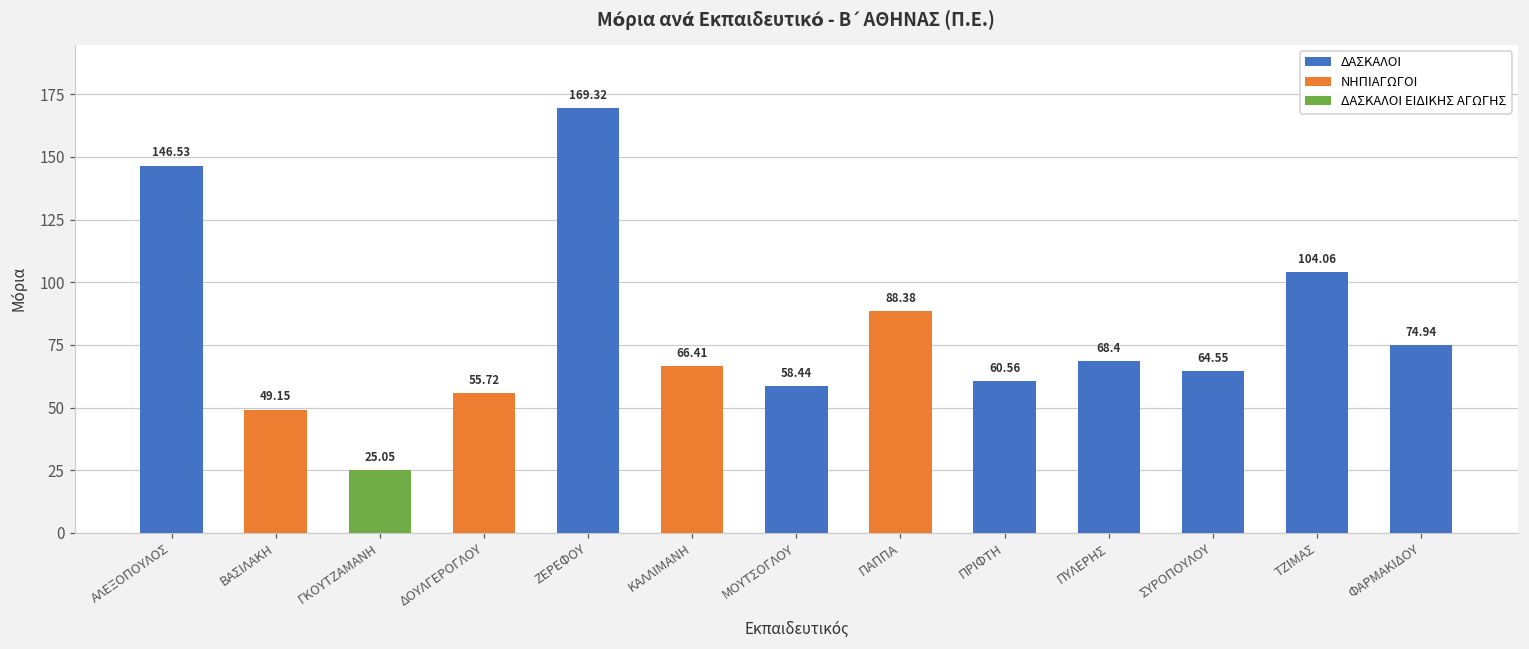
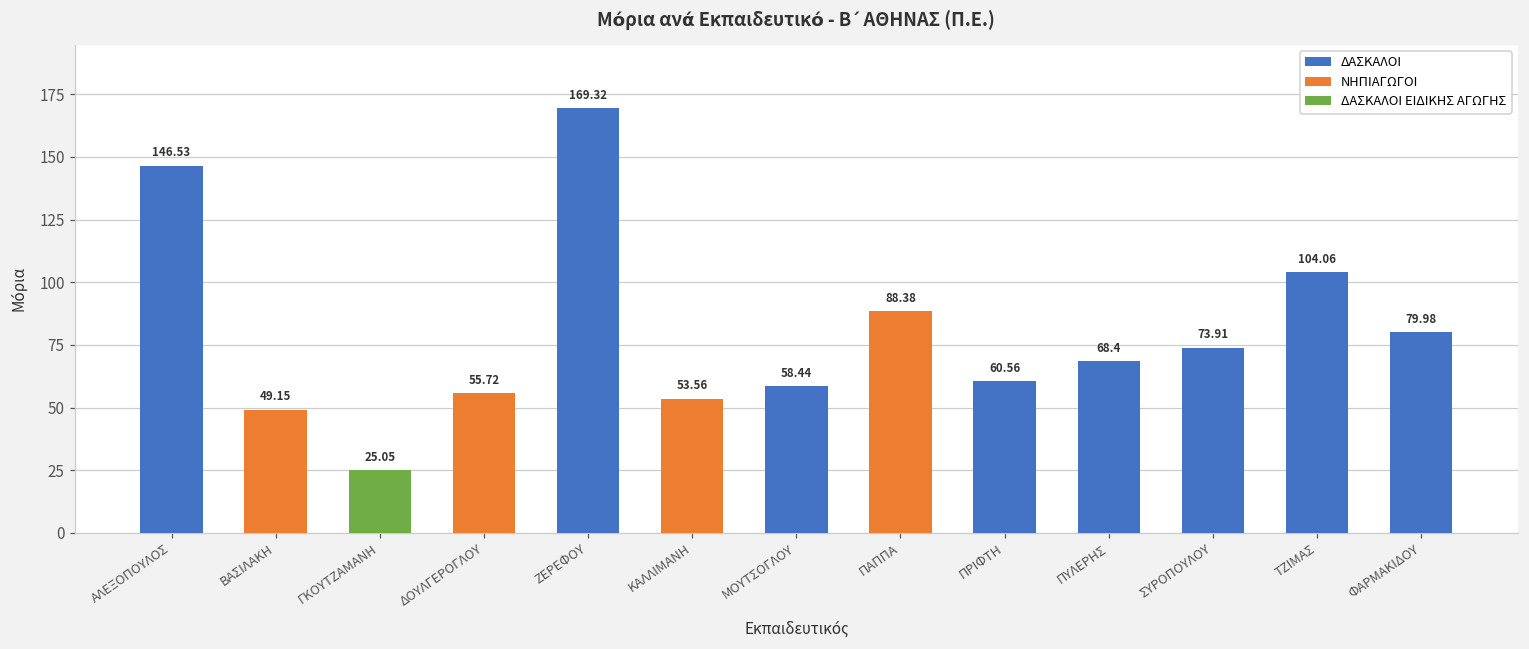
  {
    "ΔΑΣΚΑΛΟΙ": {
      "ΑΛΕΞΟΠΟΥΛΟΣ": 146.53,
      "ΖΕΡΕΦΟΥ": 169.32,
      "ΜΟΥΤΣΟΓΛΟΥ": 58.44,
      "ΠΡΙΦΤΗ": 60.56,
      "ΠΥΛΕΡΗΣ": 68.4,
-     "ΣΥΡΟΠΟΥΛΟΥ": 64.55,
+     "ΣΥΡΟΠΟΥΛΟΥ": 73.91,
      "ΤΖΙΜΑΣ": 104.06,
-     "ΦΑΡΜΑΚΙΔΟΥ": 74.94
+     "ΦΑΡΜΑΚΙΔΟΥ": 79.98
    },
    "ΝΗΠΙΑΓΩΓΟΙ": {
      "ΒΑΣΙΛΑΚΗ": 49.15,
      "ΔΟΥΛΓΕΡΟΓΛΟΥ": 55.72,
-     "ΚΑΛΛΙΜΑΝΗ": 66.41,
+     "ΚΑΛΛΙΜΑΝΗ": 53.56,
      "ΠΑΠΠΑ": 88.38
    },
    "ΔΑΣΚΑΛΟΙ ΕΙΔΙΚΗΣ ΑΓΩΓΗΣ": {
      "ΓΚΟΥΤΖΑΜΑΝΗ": 25.05
    }
  }
